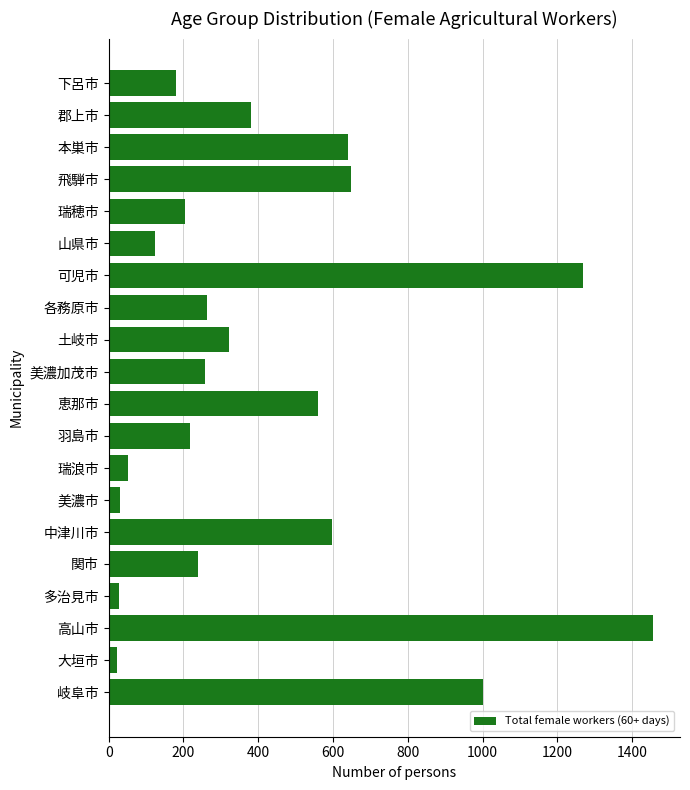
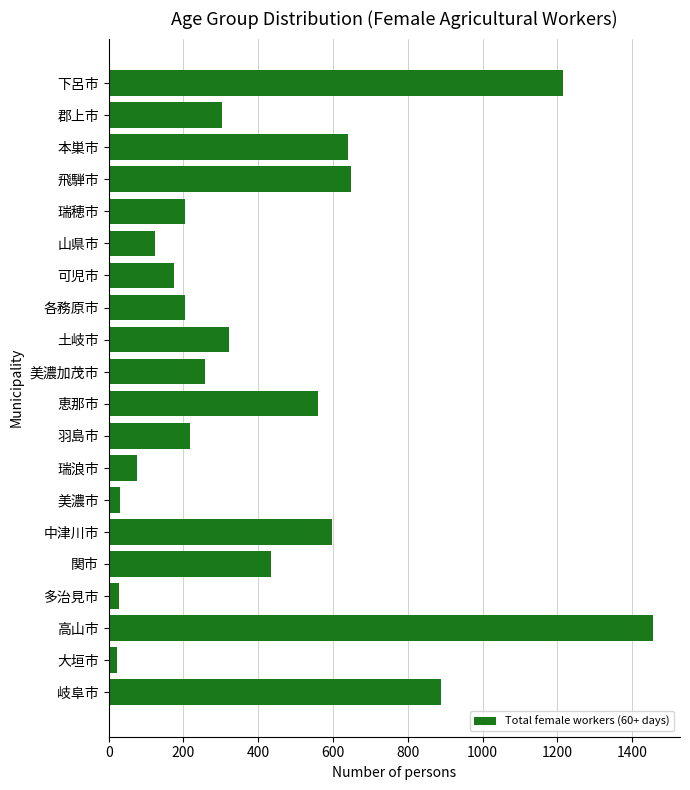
  {
-   "下呂市": 180,
-   "郡上市": 380,
+   "下呂市": 1220,
+   "郡上市": 300,
    "本巣市": 640,
    "飛騨市": 650,
    "瑞穂市": 200,
    "山県市": 120,
-   "可児市": 1270,
-   "各務原市": 260,
+   "可児市": 180,
+   "各務原市": 210,
    "土岐市": 320,
    "美濃加茂市": 260,
    "恵那市": 560,
    "羽島市": 220,
-   "瑞浪市": 50,
+   "瑞浪市": 80,
    "美濃市": 30,
    "中津川市": 600,
-   "関市": 240,
+   "関市": 430,
    "多治見市": 30,
    "高山市": 1460,
    "大垣市": 20,
-   "岐阜市": 1000
+   "岐阜市": 890
  }
